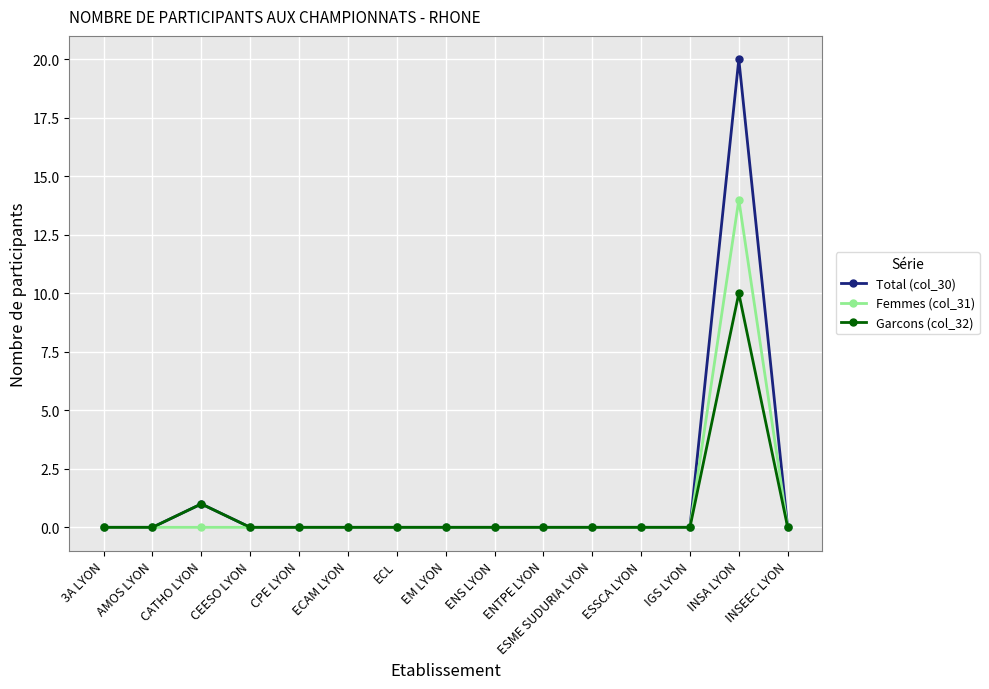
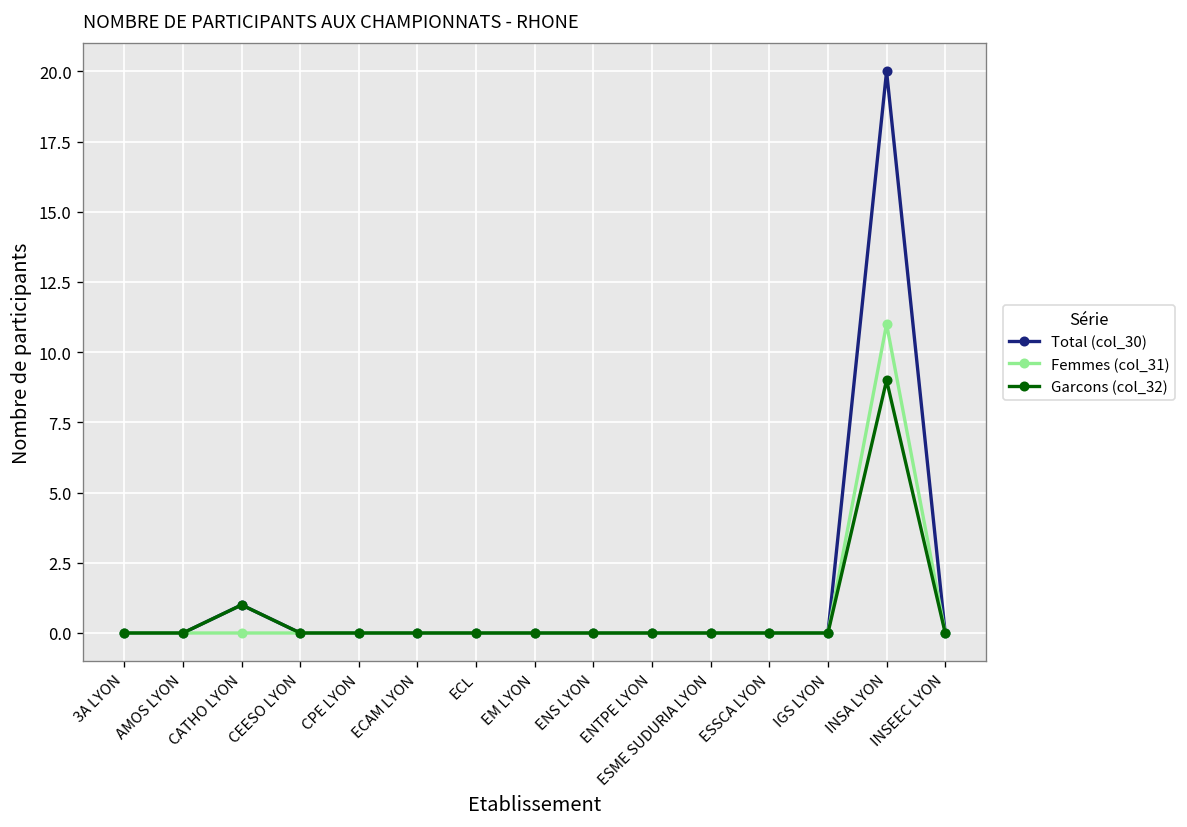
  {
    "Total (col_30)": {
      "INSA LYON": 20
    },
    "Femmes (col_31)": {
      "CATHO LYON": 0,
-     "INSA LYON": 14
+     "INSA LYON": 11
    },
    "Garcons (col_32)": {
-     "INSA LYON": 10
+     "INSA LYON": 9
    }
  }
